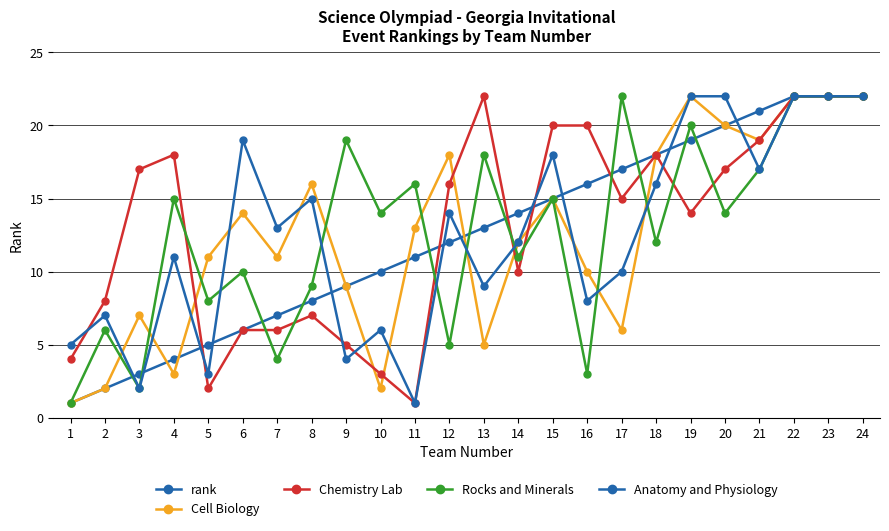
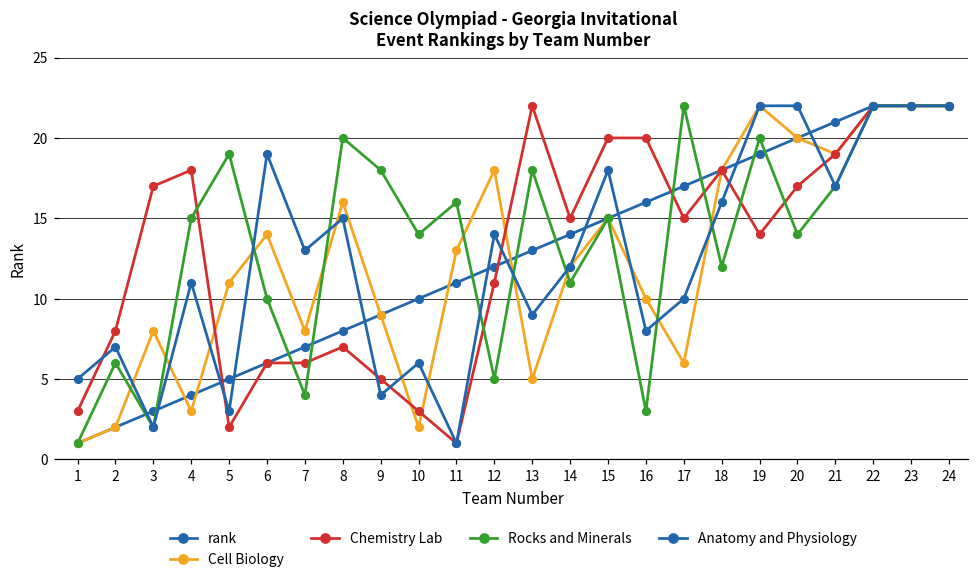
  {
    "Cell Biology": {
-     "3": 7,
+     "3": 8,
      "4": 3,
      "5": 11,
      "6": 14,
-     "7": 11,
+     "7": 8,
      "8": 16,
      "10": 2,
      "11": 13,
      "12": 18,
      "13": 5,
      "16": 10,
      "17": 6
    },
    "Chemistry Lab": {
-     "1": 4,
+     "1": 3,
      "2": 8,
      "3": 17,
      "4": 18,
      "5": 2,
      "7": 6,
      "8": 7,
      "9": 5,
      "10": 3,
-     "12": 16,
+     "12": 11,
      "13": 22,
-     "14": 10,
+     "14": 15,
      "15": 20,
      "16": 20,
      "17": 15,
      "19": 14,
      "20": 17
    },
    "Rocks and Minerals": {
      "2": 6,
      "4": 15,
-     "5": 8,
+     "5": 19,
      "6": 10,
      "7": 4,
-     "8": 9,
-     "9": 19,
+     "8": 20,
+     "9": 18,
      "10": 14,
      "11": 16,
      "12": 5,
      "13": 18,
      "14": 11,
      "16": 3,
      "17": 22,
      "18": 12,
      "19": 20,
      "20": 14
    }
  }
